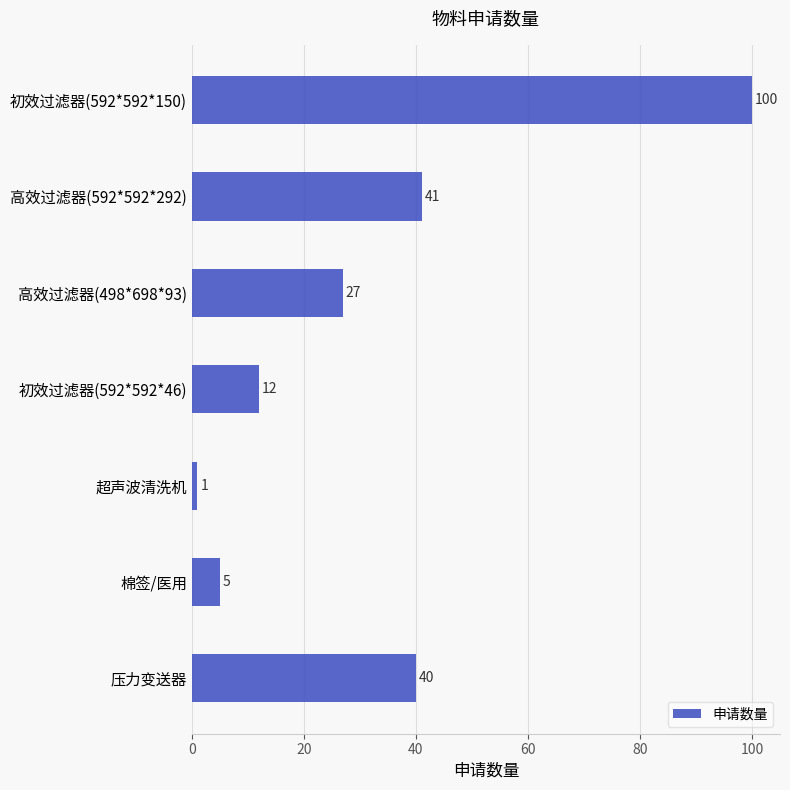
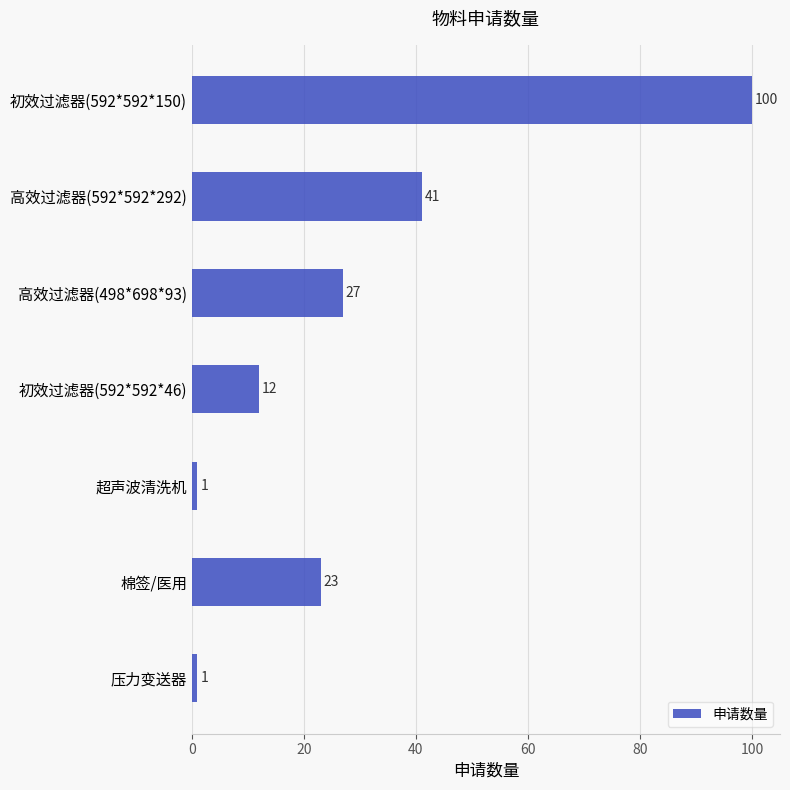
  {
    "初效过滤器(592*592*150)": 100,
    "高效过滤器(592*592*292)": 41,
    "高效过滤器(498*698*93)": 27,
    "初效过滤器(592*592*46)": 12,
    "超声波清洗机": 1,
-   "棉签/医用": 5,
-   "压力变送器": 40
+   "棉签/医用": 23,
+   "压力变送器": 1
  }
